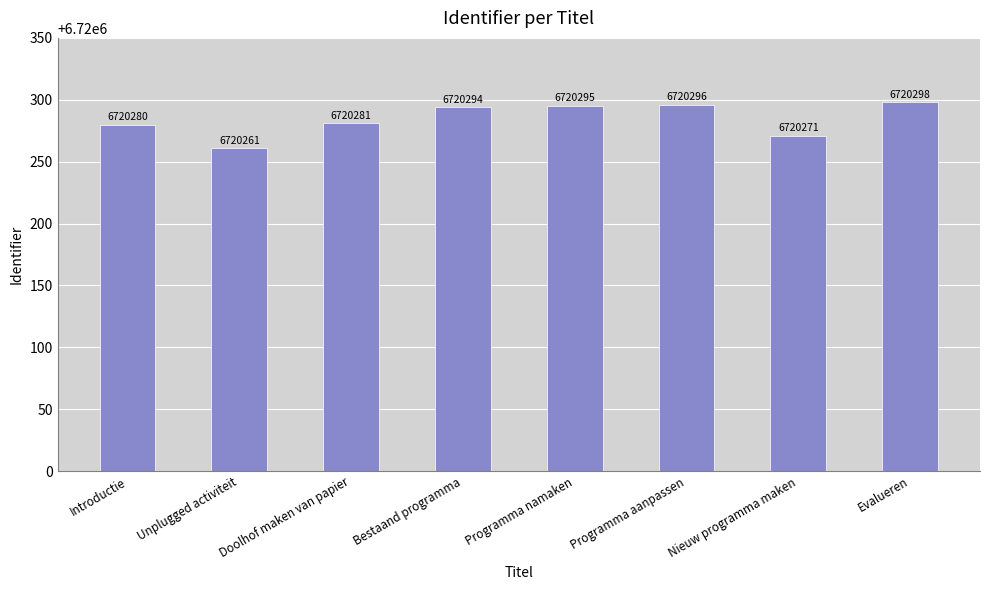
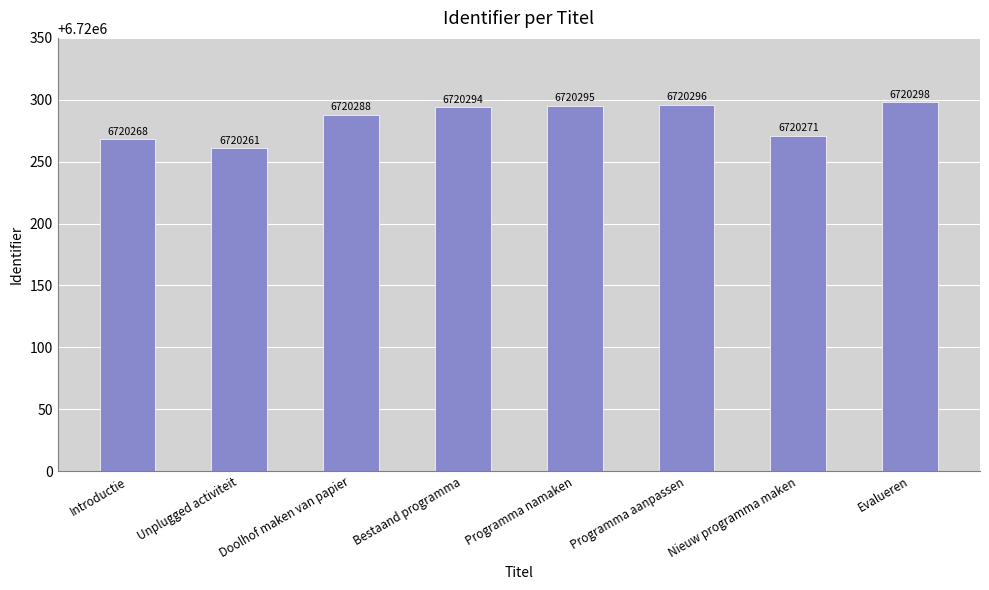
  {
-   "Introductie": 6720280,
+   "Introductie": 6720268,
    "Unplugged activiteit": 6720261,
-   "Doolhof maken van papier": 6720281,
+   "Doolhof maken van papier": 6720288,
    "Bestaand programma": 6720294,
    "Programma namaken": 6720295,
    "Programma aanpassen": 6720296,
    "Nieuw programma maken": 6720271,
    "Evalueren": 6720298
  }
